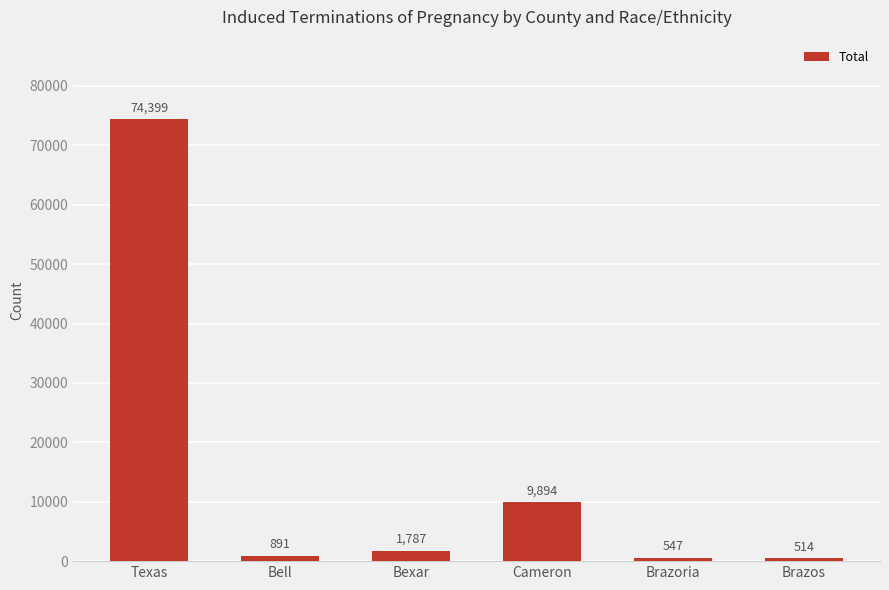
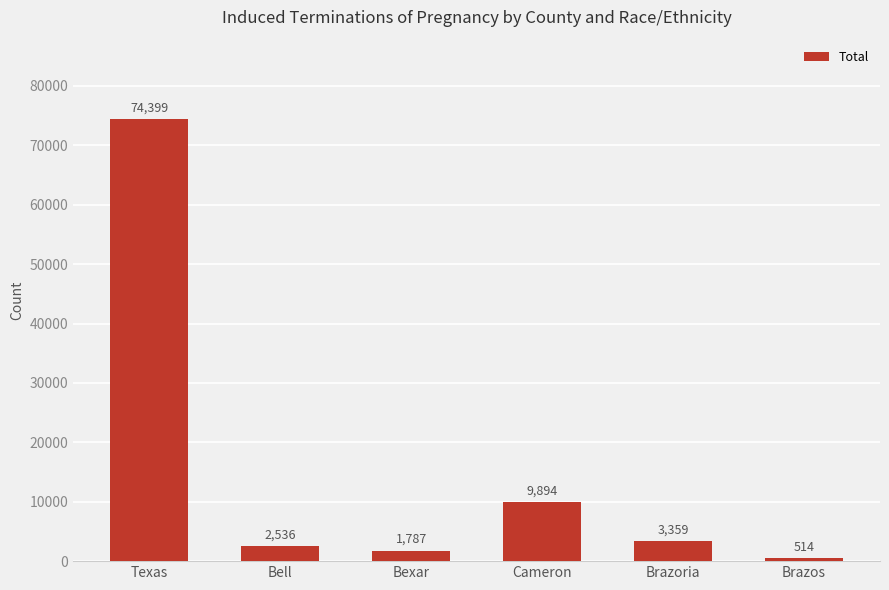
  {
    "Texas": "74,399",
-   "Bell": "891",
+   "Bell": "2,536",
    "Bexar": "1,787",
    "Cameron": "9,894",
-   "Brazoria": "547",
+   "Brazoria": "3,359",
    "Brazos": "514"
  }
